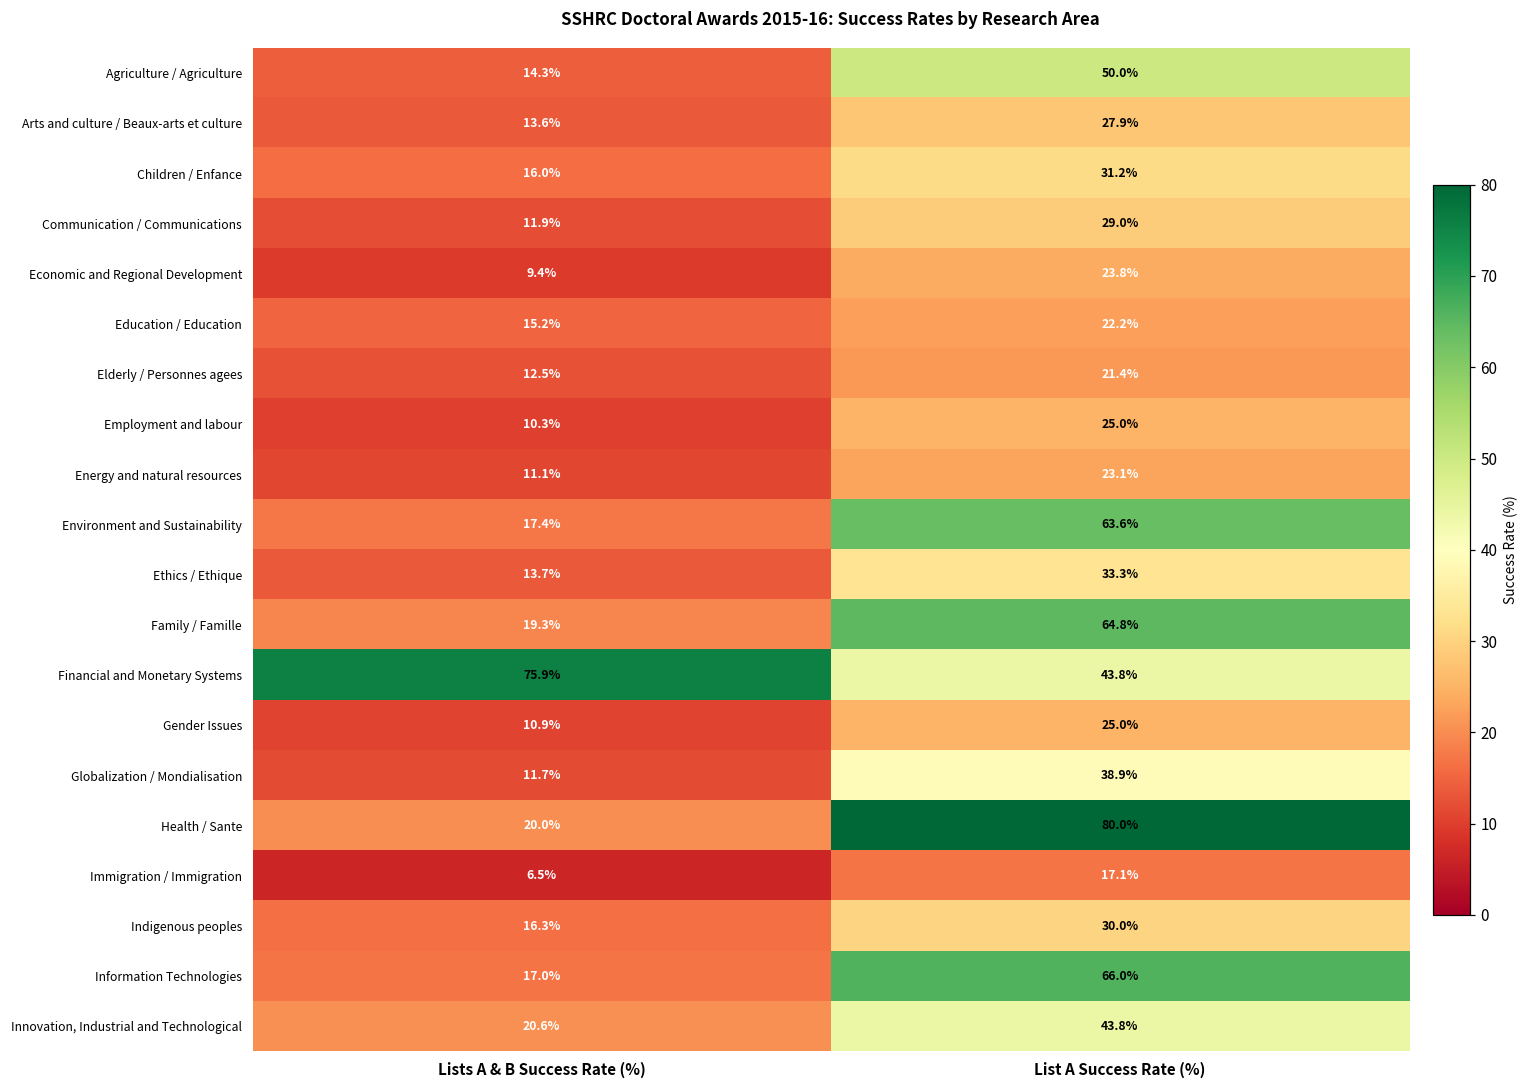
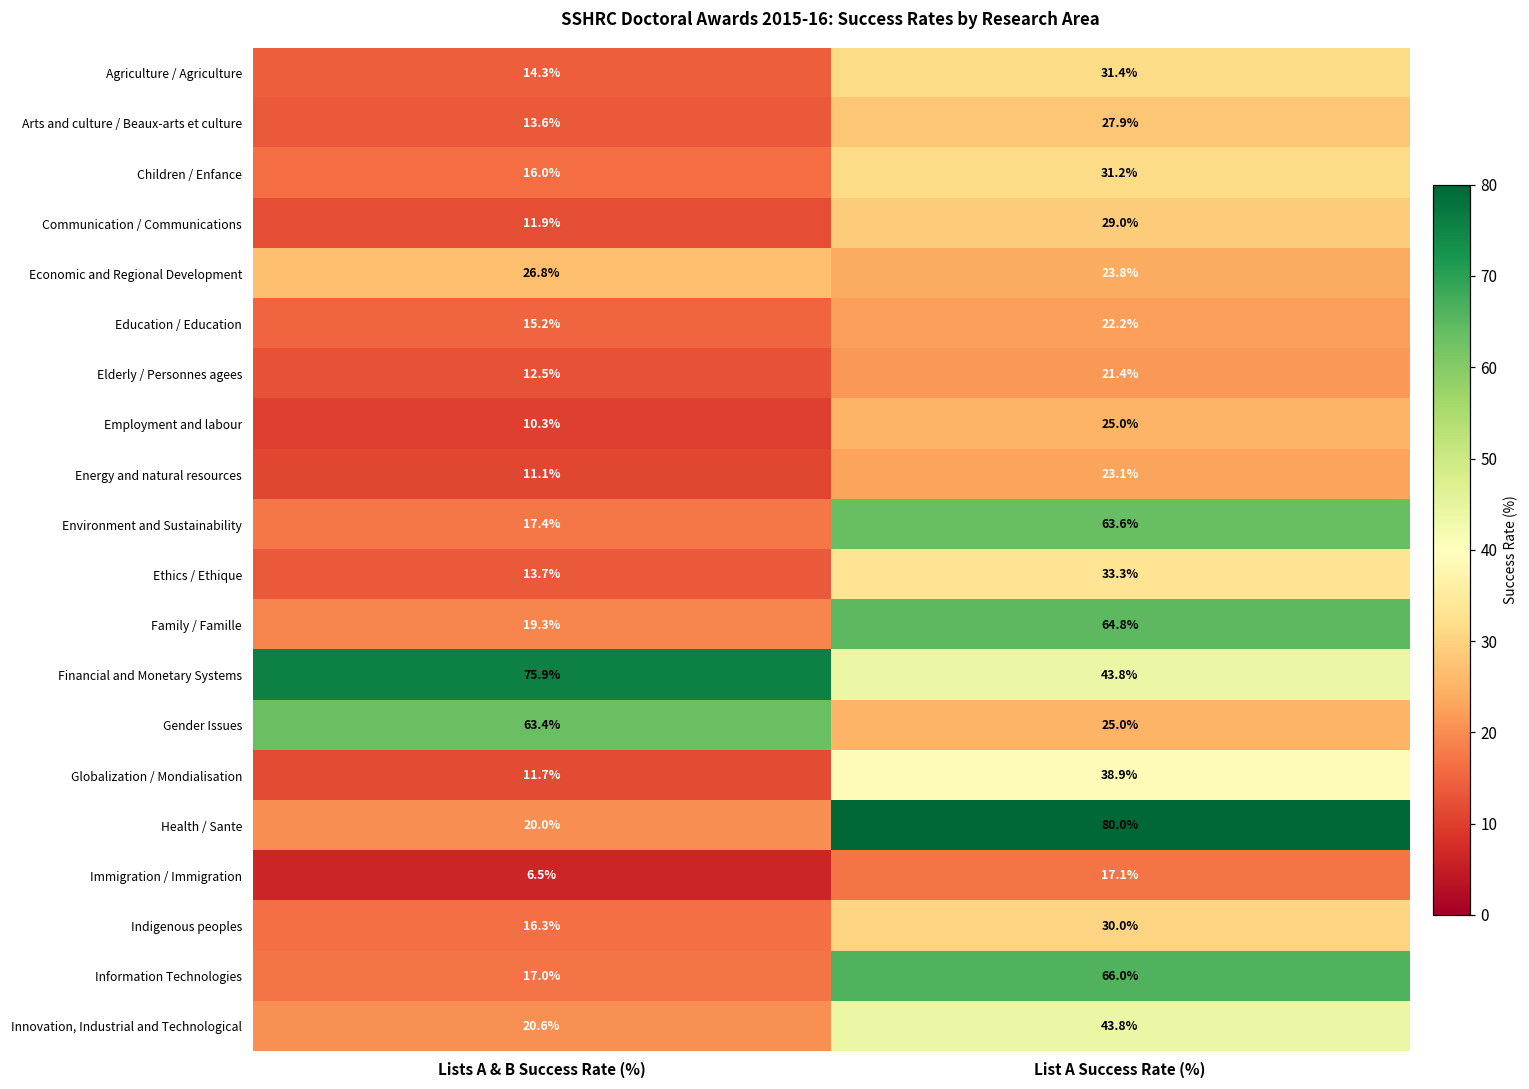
  {
    "Agriculture / Agriculture": {
      "Lists A & B Success Rate (%)": "14.3%",
-     "List A Success Rate (%)": "50.0%"
+     "List A Success Rate (%)": "31.4%"
    },
    "Arts and culture / Beaux-arts et culture": {
      "Lists A & B Success Rate (%)": "13.6%",
      "List A Success Rate (%)": "27.9%"
    },
    "Children / Enfance": {
      "Lists A & B Success Rate (%)": "16.0%",
      "List A Success Rate (%)": "31.2%"
    },
    "Communication / Communications": {
      "Lists A & B Success Rate (%)": "11.9%",
      "List A Success Rate (%)": "29.0%"
    },
    "Economic and Regional Development": {
-     "Lists A & B Success Rate (%)": "9.4%",
+     "Lists A & B Success Rate (%)": "26.8%",
      "List A Success Rate (%)": "23.8%"
    },
    "Education / Education": {
      "Lists A & B Success Rate (%)": "15.2%",
      "List A Success Rate (%)": "22.2%"
    },
    "Elderly / Personnes agees": {
      "Lists A & B Success Rate (%)": "12.5%",
      "List A Success Rate (%)": "21.4%"
    },
    "Employment and labour": {
      "Lists A & B Success Rate (%)": "10.3%",
      "List A Success Rate (%)": "25.0%"
    },
    "Energy and natural resources": {
      "Lists A & B Success Rate (%)": "11.1%",
      "List A Success Rate (%)": "23.1%"
    },
    "Environment and Sustainability": {
      "Lists A & B Success Rate (%)": "17.4%",
      "List A Success Rate (%)": "63.6%"
    },
    "Ethics / Ethique": {
      "Lists A & B Success Rate (%)": "13.7%",
      "List A Success Rate (%)": "33.3%"
    },
    "Family / Famille": {
      "Lists A & B Success Rate (%)": "19.3%",
      "List A Success Rate (%)": "64.8%"
    },
    "Financial and Monetary Systems": {
      "Lists A & B Success Rate (%)": "75.9%",
      "List A Success Rate (%)": "43.8%"
    },
    "Gender Issues": {
-     "Lists A & B Success Rate (%)": "10.9%",
+     "Lists A & B Success Rate (%)": "63.4%",
      "List A Success Rate (%)": "25.0%"
    },
    "Globalization / Mondialisation": {
      "Lists A & B Success Rate (%)": "11.7%",
      "List A Success Rate (%)": "38.9%"
    },
    "Health / Sante": {
      "Lists A & B Success Rate (%)": "20.0%",
      "List A Success Rate (%)": "80.0%"
    },
    "Immigration / Immigration": {
      "Lists A & B Success Rate (%)": "6.5%",
      "List A Success Rate (%)": "17.1%"
    },
    "Indigenous peoples": {
      "Lists A & B Success Rate (%)": "16.3%",
      "List A Success Rate (%)": "30.0%"
    },
    "Information Technologies": {
      "Lists A & B Success Rate (%)": "17.0%",
      "List A Success Rate (%)": "66.0%"
    },
    "Innovation, Industrial and Technological": {
      "Lists A & B Success Rate (%)": "20.6%",
      "List A Success Rate (%)": "43.8%"
    }
  }
